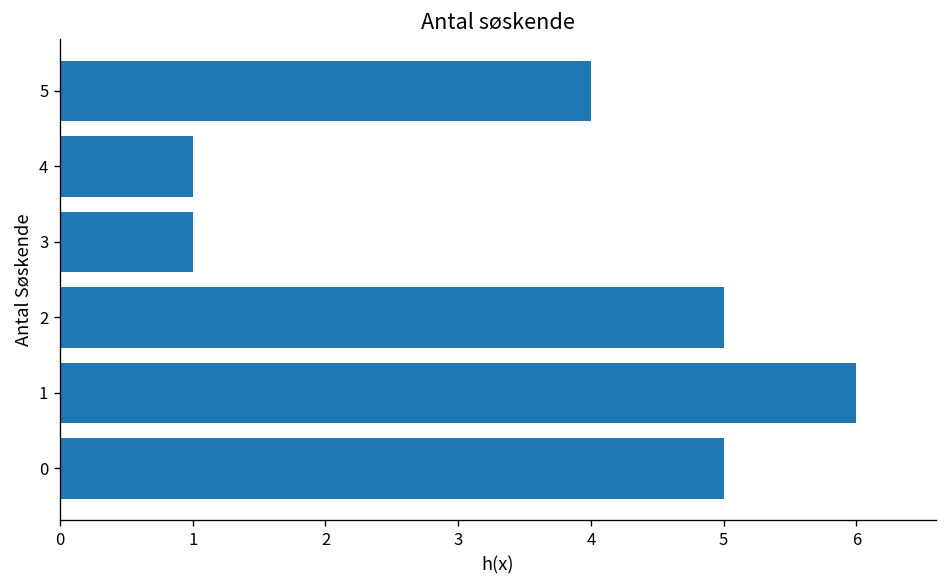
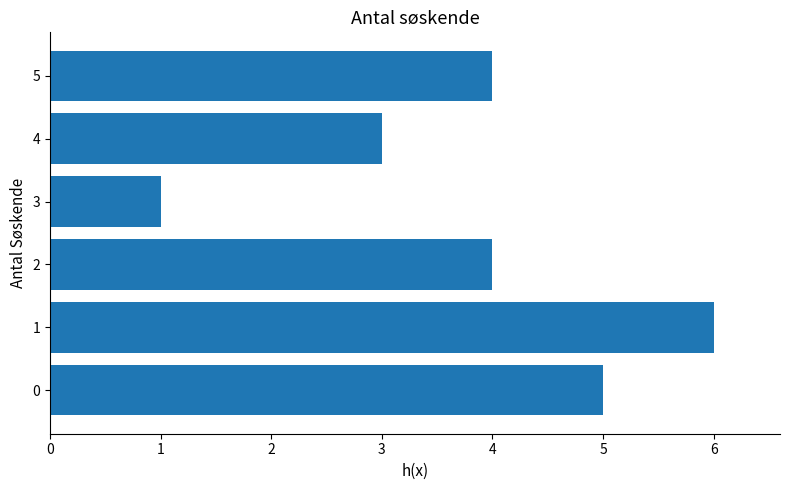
  {
    "5": 4,
-   "4": 1,
+   "4": 3,
    "3": 1,
-   "2": 5,
+   "2": 4,
    "1": 6,
    "0": 5
  }
